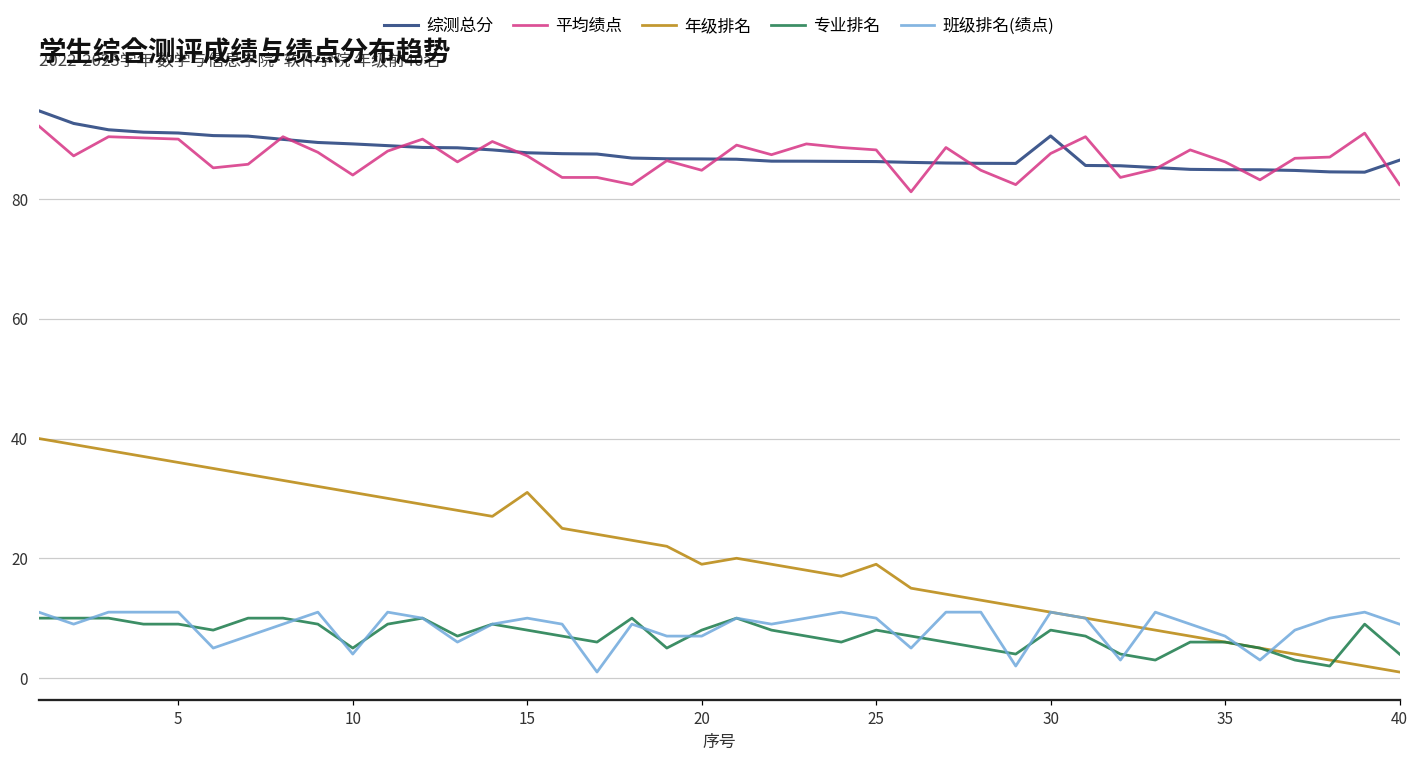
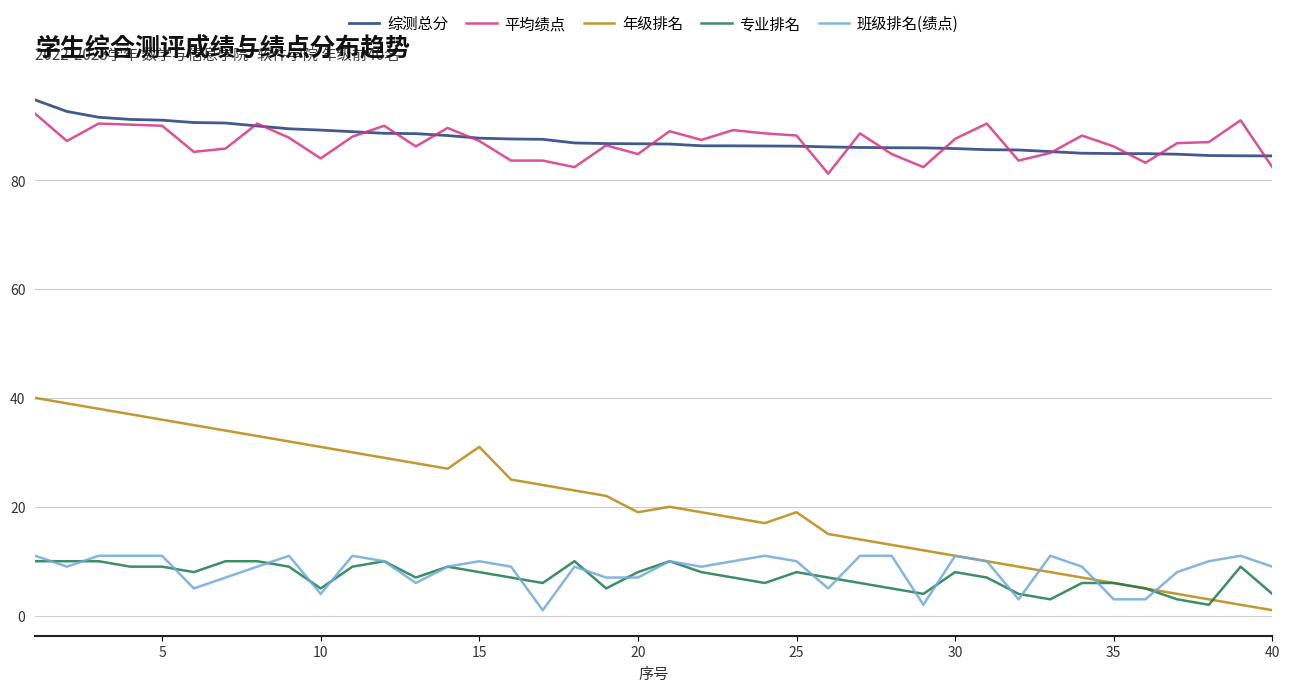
  {
    "综测总分": {
      "5": 91,
      "10": 89,
      "15": 88,
      "20": 87,
      "25": 86,
-     "30": 91,
+     "30": 86,
      "35": 85,
-     "40": 86
+     "40": 84
    },
    "平均绩点": {
      "5": 90,
      "10": 84,
      "15": 87,
      "20": 85,
      "25": 88,
      "30": 88,
      "35": 86,
      "40": 82
    },
    "年级排名": {
      "5": 36,
      "10": 31,
      "15": 31,
      "20": 19,
      "25": 19,
      "40": 1
    },
    "专业排名": {
      "5": 9,
      "10": 5,
      "15": 8,
      "20": 8,
      "25": 8,
      "30": 8,
      "40": 4
    },
    "班级排名(绩点)": {
      "5": 11,
      "10": 4,
      "15": 10,
      "20": 7,
      "25": 10,
-     "35": 7,
+     "35": 3,
      "40": 9
    }
  }
